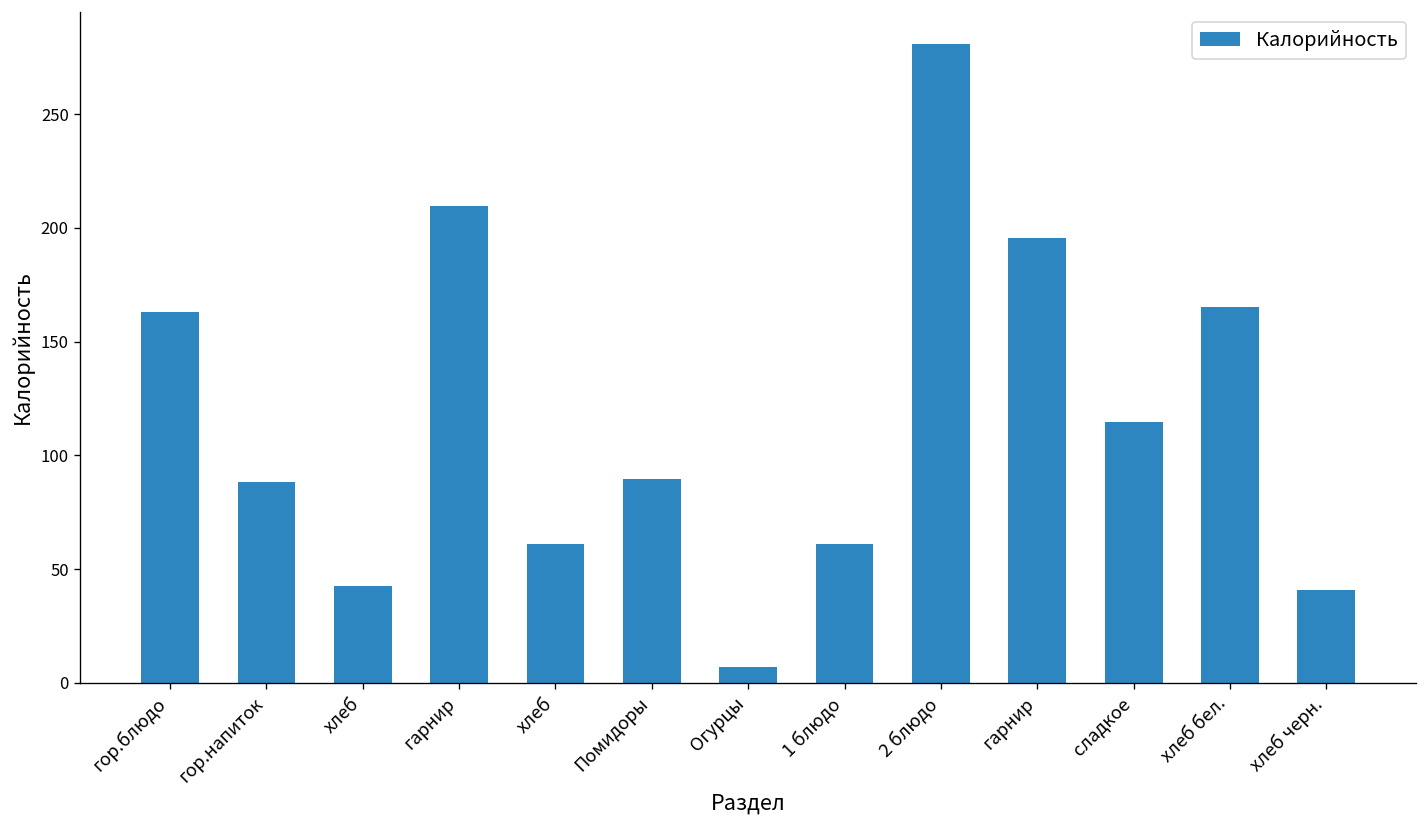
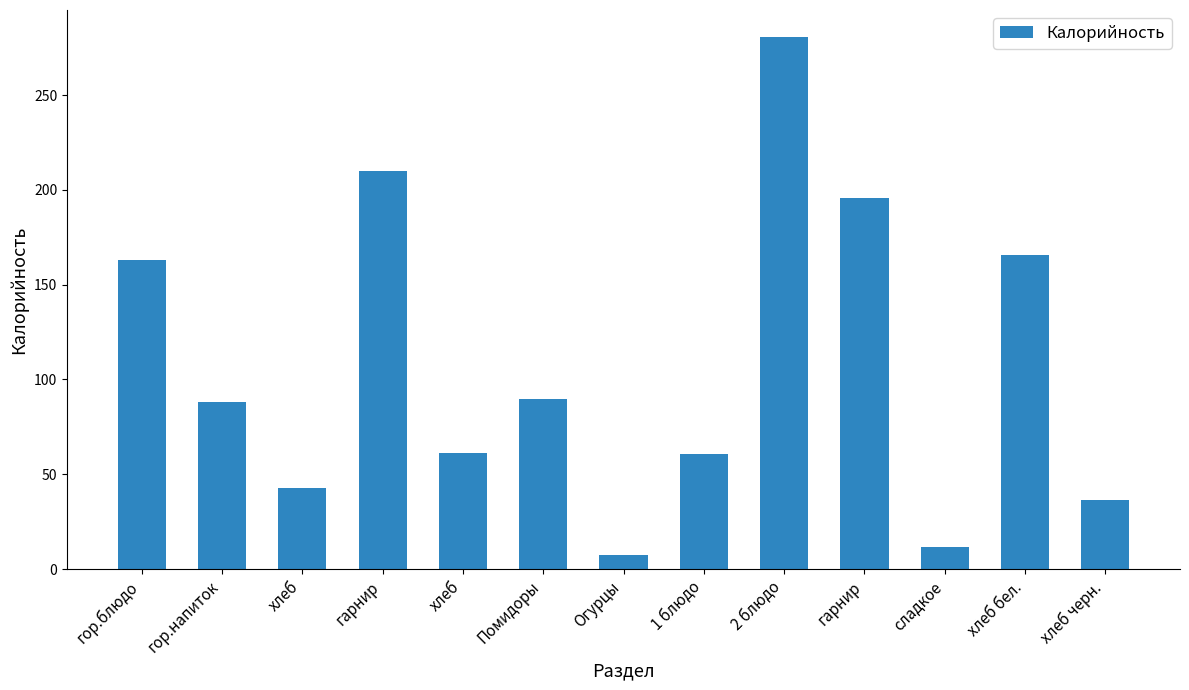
  {
    "гор.блюдо": 163,
    "гор.напиток": 88,
    "Помидоры": 90,
    "Огурцы": 7,
    "1 блюдо": 61,
    "2 блюдо": 281,
-   "сладкое": 115,
+   "сладкое": 12,
    "хлеб бел.": 165,
-   "хлеб черн.": 41
+   "хлеб черн.": 36
  }
